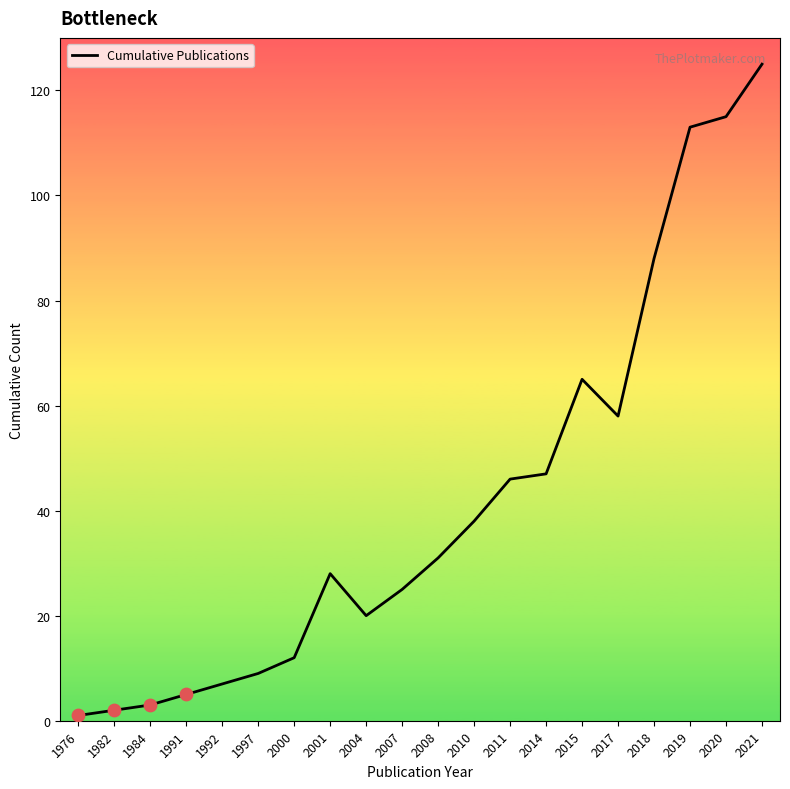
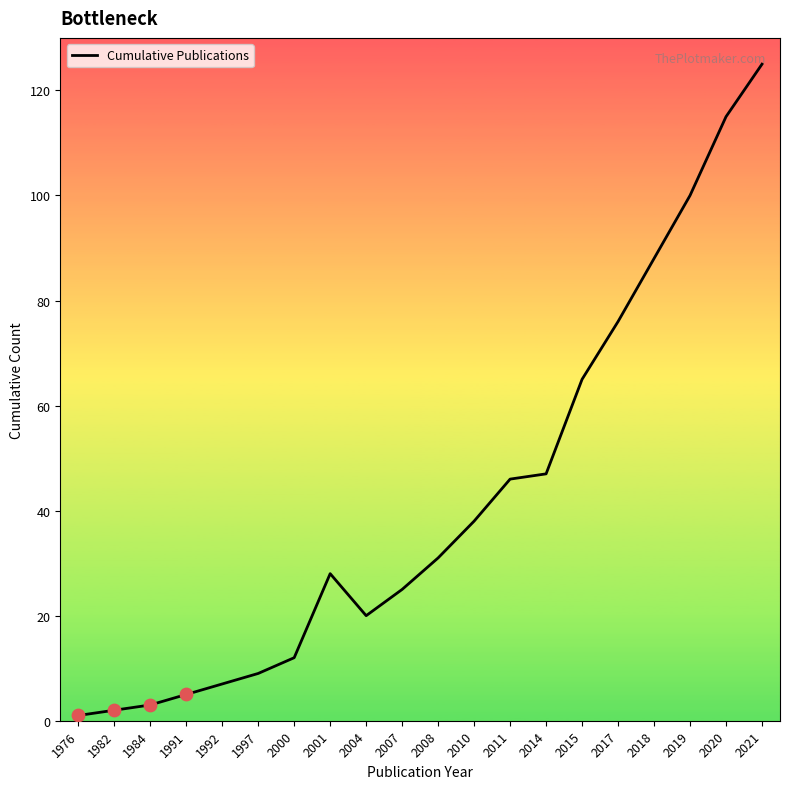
  {
    "Cumulative Publications": {
      "1992": 7,
      "1997": 9,
      "2000": 12,
      "2001": 28,
      "2004": 20,
      "2007": 25,
      "2008": 31,
      "2010": 38,
      "2011": 46,
      "2014": 47,
      "2015": 65,
-     "2017": 58,
+     "2017": 76,
      "2018": 88,
-     "2019": 113,
+     "2019": 100,
      "2020": 115,
      "2021": 125
    }
  }
